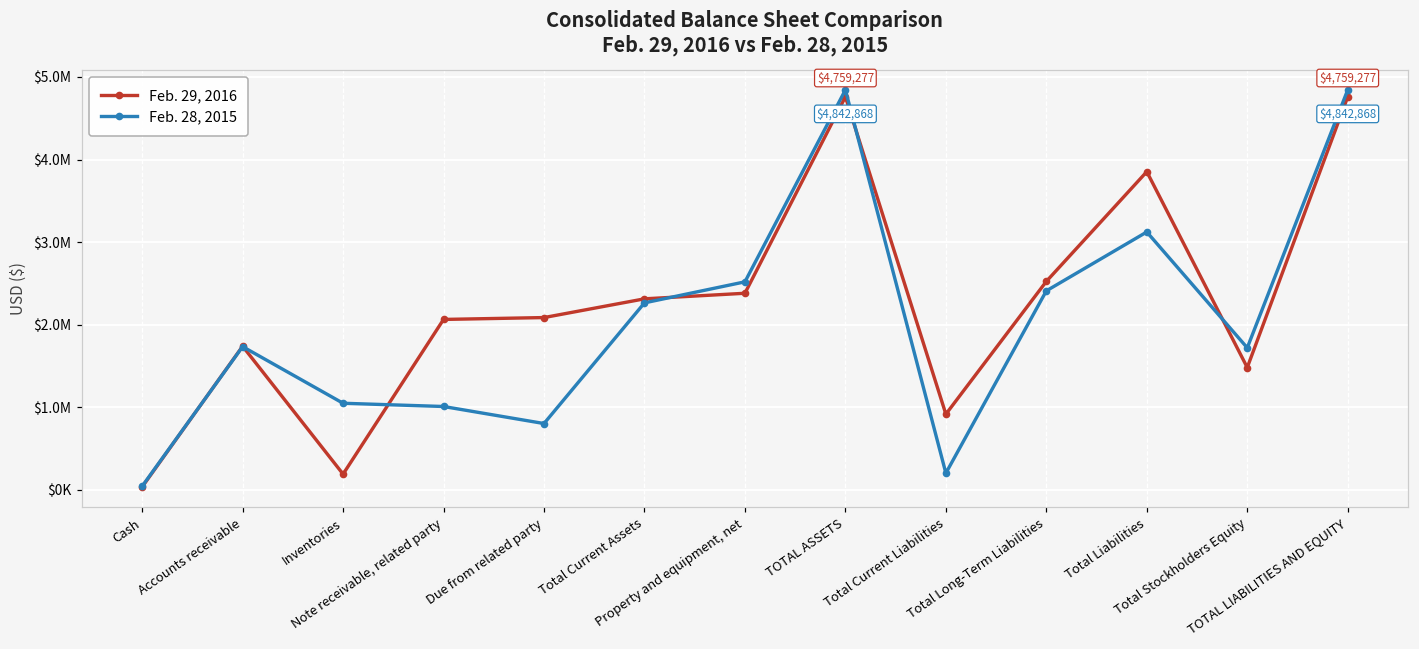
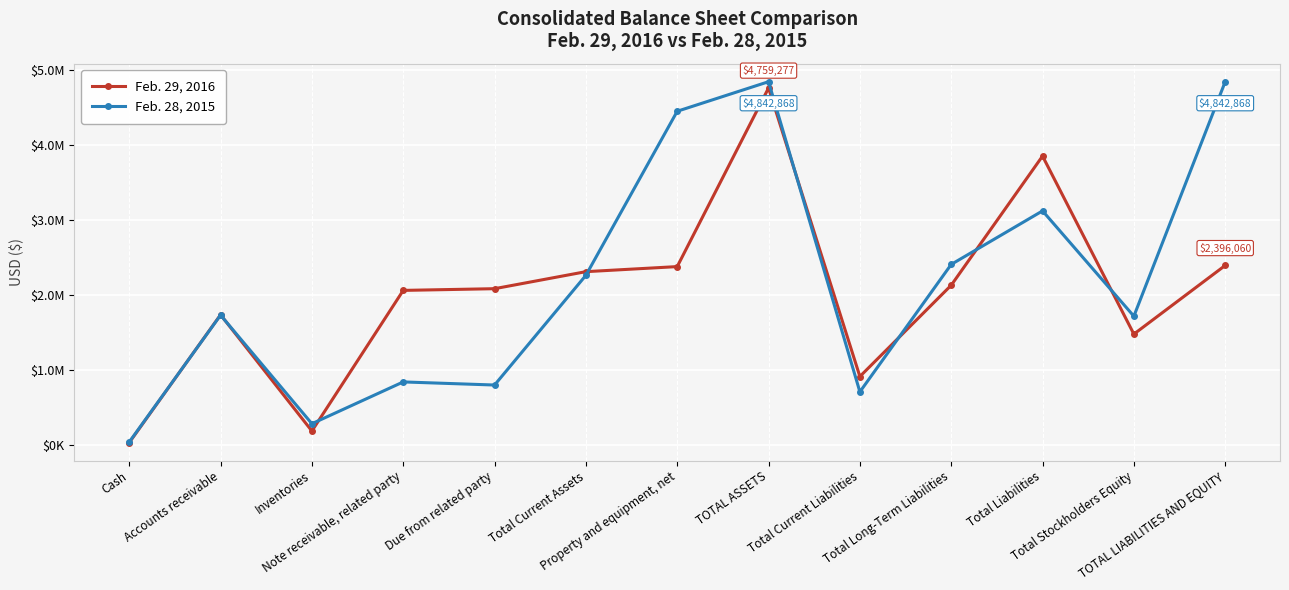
  {
    "Feb. 29, 2016": {
-     "Total Long-Term Liabilities": "$2500000",
-     "TOTAL LIABILITIES AND EQUITY": "$4,759,277"
+     "Total Long-Term Liabilities": "$2100000",
+     "TOTAL LIABILITIES AND EQUITY": "$2,396,060"
    },
    "Feb. 28, 2015": {
-     "Inventories": "$1000000",
-     "Note receivable, related party": "$1000000",
+     "Inventories": "$300000",
+     "Note receivable, related party": "$800000",
      "Due from related party": "$800000",
      "Total Current Assets": "$2300000",
-     "Property and equipment, net": "$2500000",
-     "Total Current Liabilities": "$200000",
+     "Property and equipment, net": "$4400000",
+     "Total Current Liabilities": "$700000",
      "Total Long-Term Liabilities": "$2400000",
      "Total Liabilities": "$3100000",
      "Total Stockholders Equity": "$1700000"
    }
  }
